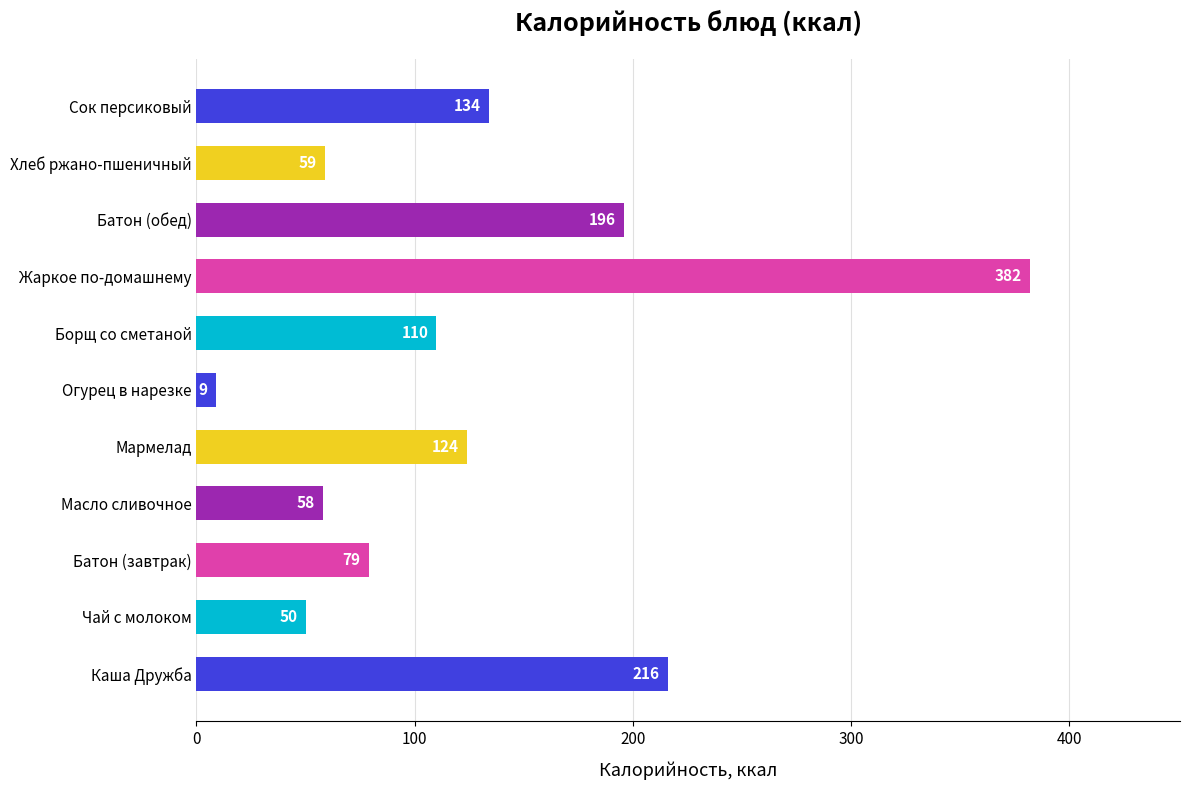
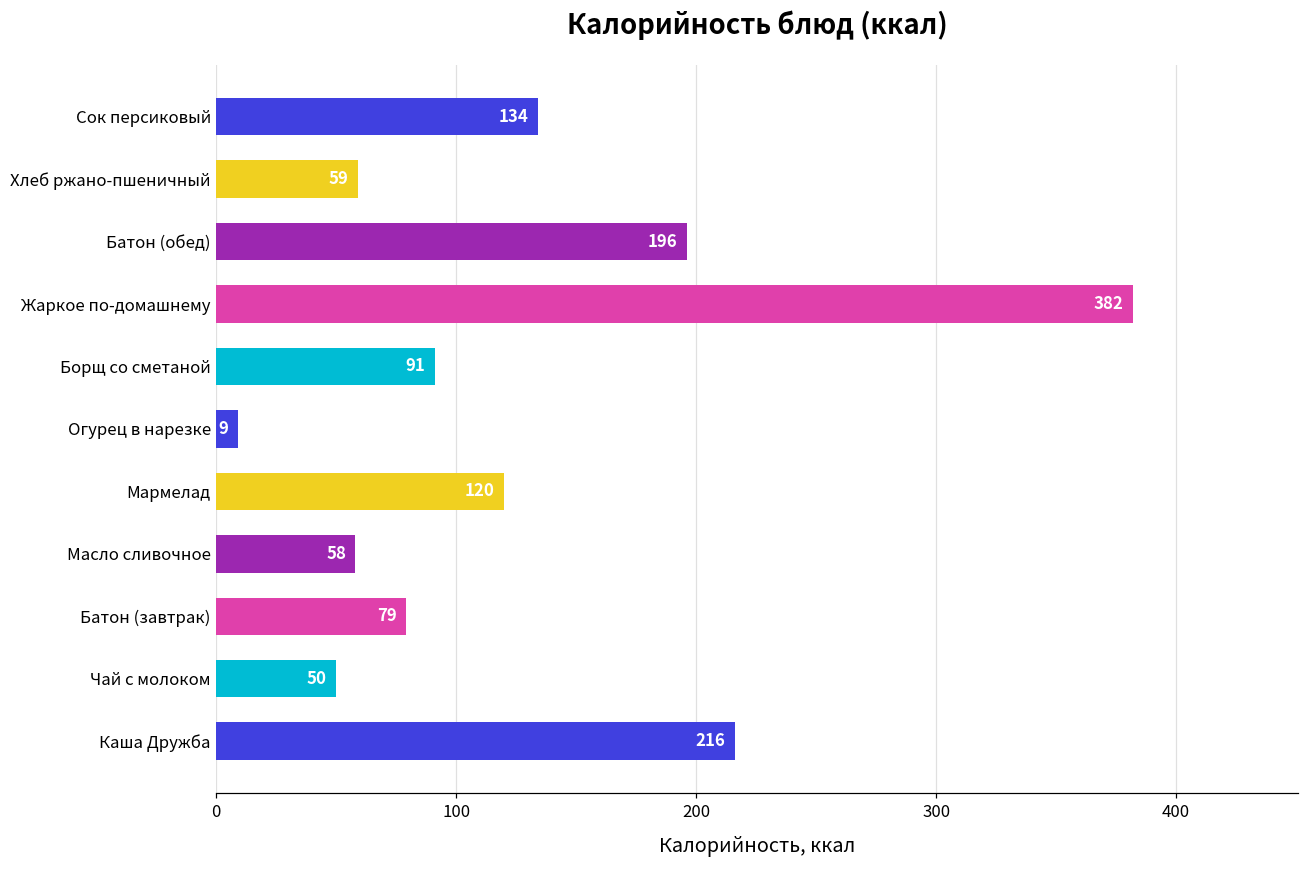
  {
    "Сок персиковый": 134,
    "Хлеб ржано-пшеничный": 59,
    "Батон (обед)": 196,
    "Жаркое по-домашнему": 382,
-   "Борщ со сметаной": 110,
+   "Борщ со сметаной": 91,
    "Огурец в нарезке": 9,
-   "Мармелад": 124,
+   "Мармелад": 120,
    "Масло сливочное": 58,
    "Батон (завтрак)": 79,
    "Чай с молоком": 50,
    "Каша Дружба": 216
  }
